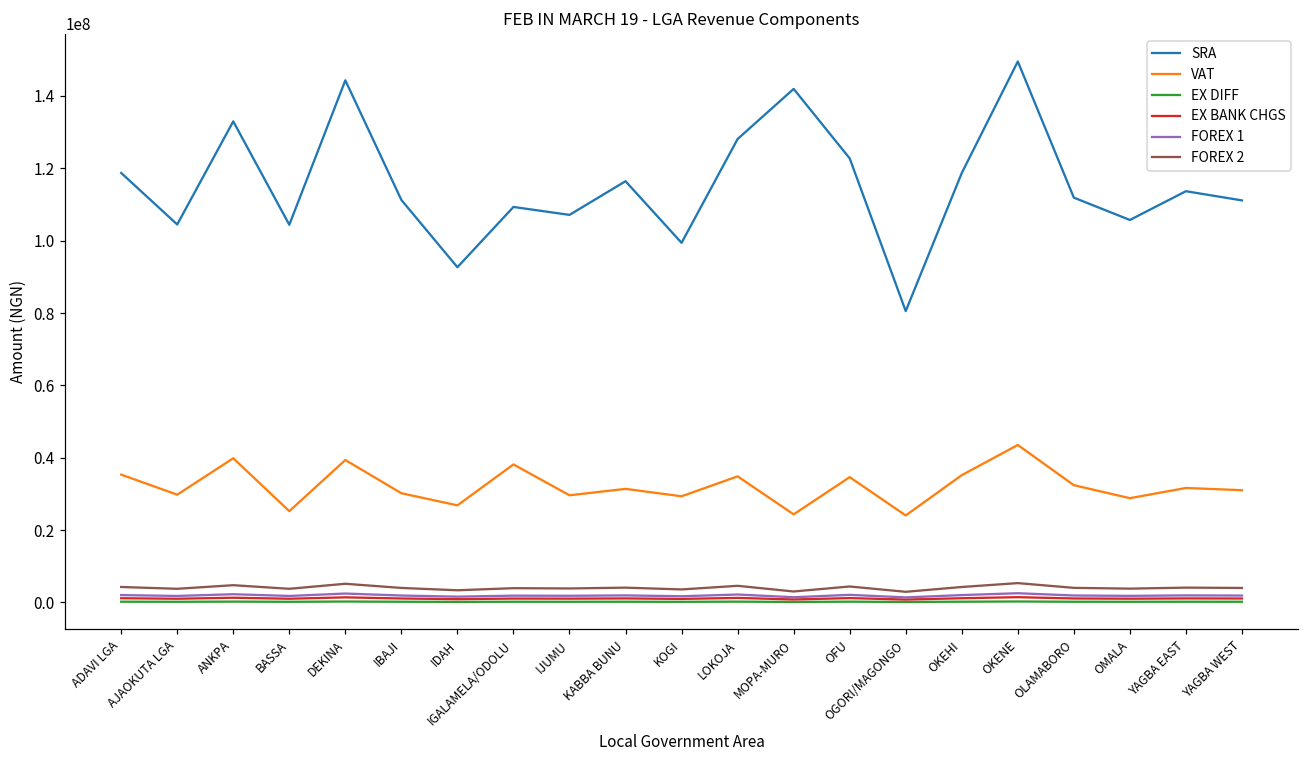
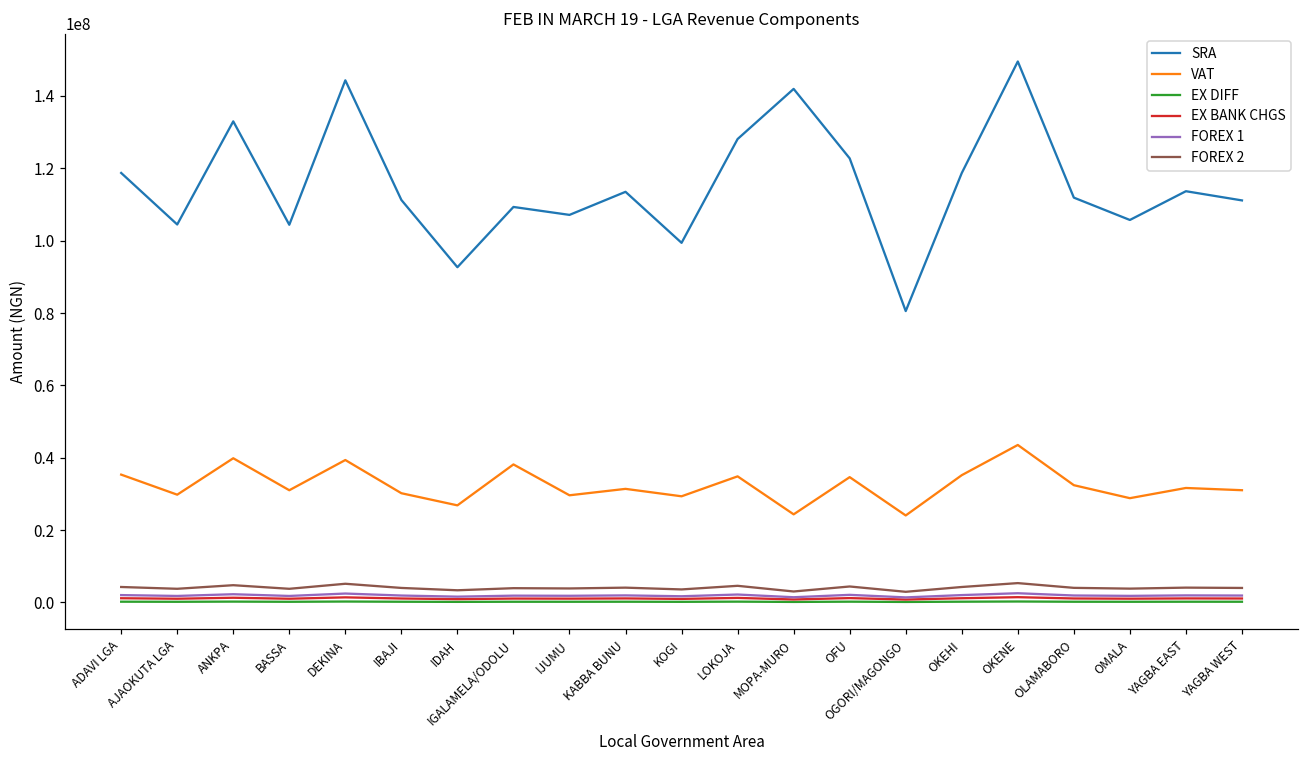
  {
    "SRA": {
      "ADAVI LGA": 119000000,
      "AJAOKUTA LGA": 104000000,
      "ANKPA": 133000000,
      "BASSA": 104000000,
      "DEKINA": 144000000,
      "IBAJI": 111000000,
      "IDAH": 93000000,
      "IGALAMELA/ODOLU": 109000000,
      "IJUMU": 107000000,
-     "KABBA BUNU": 116000000,
+     "KABBA BUNU": 113000000,
      "KOGI": 99000000,
      "LOKOJA": 128000000,
      "MOPA-MURO": 142000000,
      "OFU": 123000000,
      "OGORI/MAGONGO": 81000000,
      "OKEHI": 119000000,
      "OKENE": 150000000,
      "OLAMABORO": 112000000,
      "OMALA": 106000000,
      "YAGBA EAST": 114000000,
      "YAGBA WEST": 111000000
    },
    "VAT": {
      "ADAVI LGA": 35000000,
      "AJAOKUTA LGA": 30000000,
      "ANKPA": 40000000,
-     "BASSA": 25000000,
+     "BASSA": 31000000,
      "DEKINA": 39000000,
      "IBAJI": 30000000,
      "IDAH": 27000000,
      "IGALAMELA/ODOLU": 38000000,
      "IJUMU": 30000000,
      "KABBA BUNU": 31000000,
      "KOGI": 29000000,
      "LOKOJA": 35000000,
      "MOPA-MURO": 24000000,
      "OFU": 35000000,
      "OGORI/MAGONGO": 24000000,
      "OKEHI": 35000000,
      "OKENE": 44000000,
      "OLAMABORO": 32000000,
      "OMALA": 29000000,
      "YAGBA EAST": 32000000,
      "YAGBA WEST": 31000000
    },
    "EX DIFF": {
      "ADAVI LGA": 0,
      "AJAOKUTA LGA": 0,
      "ANKPA": 0,
      "BASSA": 0,
      "DEKINA": 0,
      "IBAJI": 0,
      "IGALAMELA/ODOLU": 0,
      "IJUMU": 0,
      "KABBA BUNU": 0,
      "KOGI": 0,
      "LOKOJA": 0,
      "OFU": 0,
      "OKEHI": 0,
      "OKENE": 0,
      "OLAMABORO": 0,
      "OMALA": 0,
      "YAGBA EAST": 0,
      "YAGBA WEST": 0
    },
    "EX BANK CHGS": {
      "ADAVI LGA": 1000000,
      "ANKPA": 1000000,
      "DEKINA": 1000000,
      "IBAJI": 1000000,
      "IGALAMELA/ODOLU": 1000000,
      "IJUMU": 1000000,
      "KABBA BUNU": 1000000,
      "LOKOJA": 1000000,
      "OFU": 1000000,
      "OKEHI": 1000000,
      "OKENE": 1000000,
      "OLAMABORO": 1000000,
      "OMALA": 1000000,
      "YAGBA EAST": 1000000,
      "YAGBA WEST": 1000000
    },
    "FOREX 1": {
      "ADAVI LGA": 2000000,
      "ANKPA": 2000000,
      "DEKINA": 2000000,
      "IBAJI": 2000000,
      "IGALAMELA/ODOLU": 2000000,
      "IJUMU": 2000000,
      "KABBA BUNU": 2000000,
      "LOKOJA": 2000000,
      "OFU": 2000000,
      "OKEHI": 2000000,
      "OKENE": 3000000,
      "OLAMABORO": 2000000,
      "OMALA": 2000000,
      "YAGBA EAST": 2000000,
      "YAGBA WEST": 2000000
    },
    "FOREX 2": {
      "ADAVI LGA": 4000000,
      "AJAOKUTA LGA": 4000000,
      "ANKPA": 5000000,
      "BASSA": 4000000,
      "DEKINA": 5000000,
      "IBAJI": 4000000,
      "IDAH": 3000000,
      "IGALAMELA/ODOLU": 4000000,
      "IJUMU": 4000000,
      "KABBA BUNU": 4000000,
      "KOGI": 4000000,
      "LOKOJA": 5000000,
      "MOPA-MURO": 3000000,
      "OFU": 4000000,
      "OGORI/MAGONGO": 3000000,
      "OKEHI": 4000000,
      "OKENE": 5000000,
      "OLAMABORO": 4000000,
      "OMALA": 4000000,
      "YAGBA EAST": 4000000,
      "YAGBA WEST": 4000000
    }
  }
